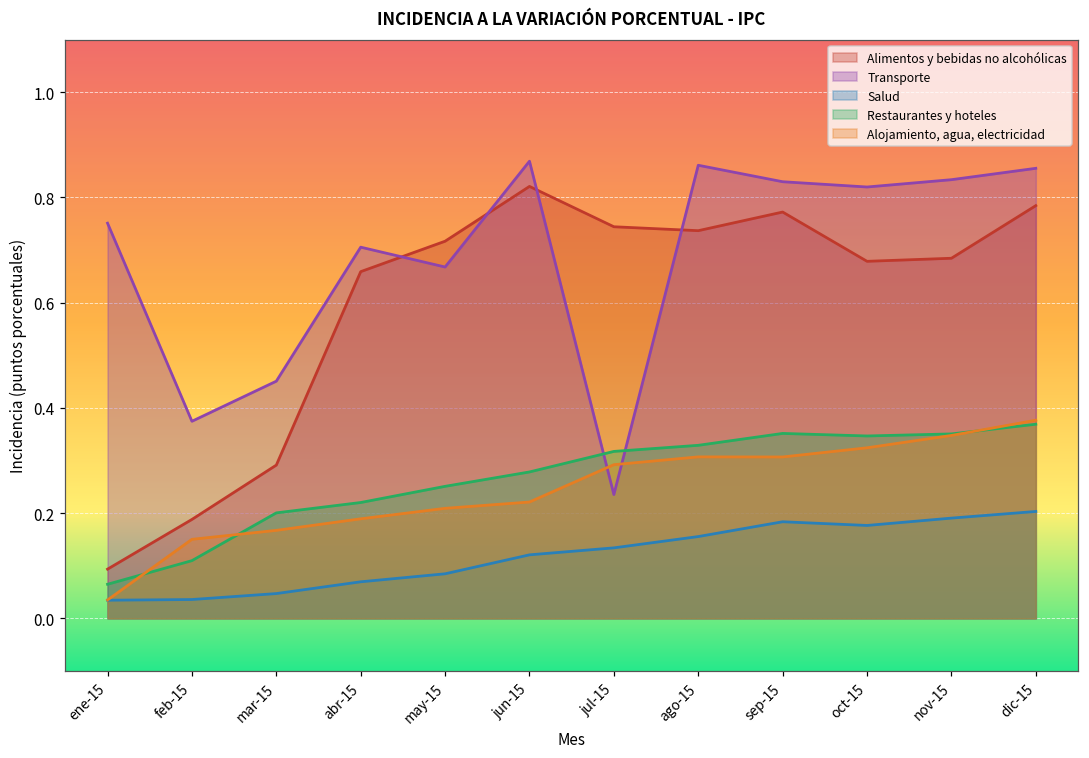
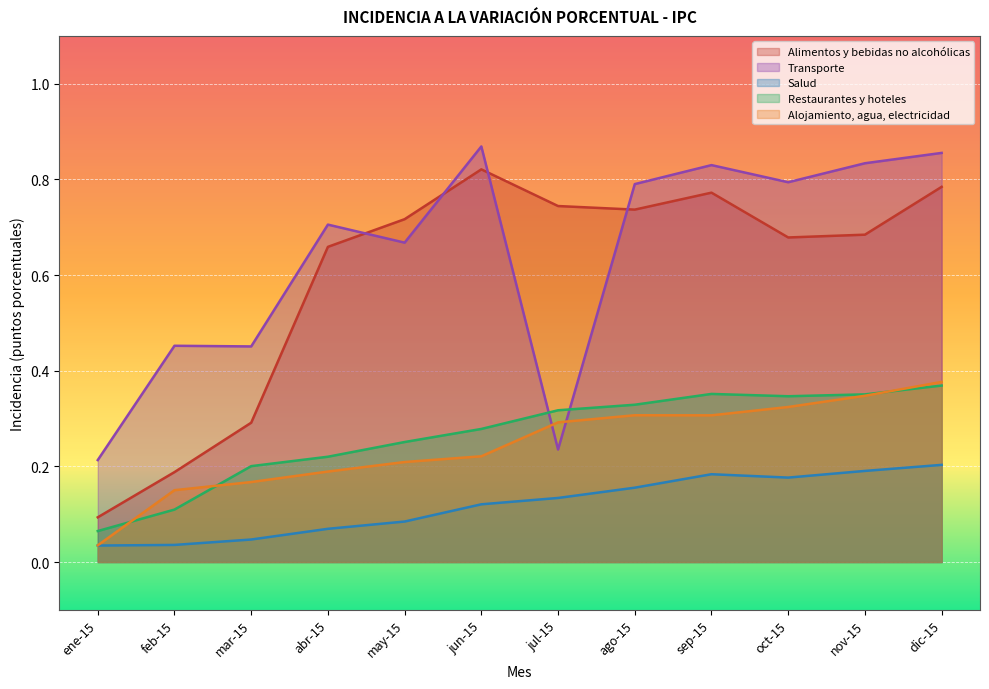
  {
    "Transporte": {
-     "ene-15": 0.75,
-     "feb-15": 0.37,
+     "ene-15": 0.21,
+     "feb-15": 0.45,
      "mar-15": 0.45,
      "abr-15": 0.71,
      "may-15": 0.67,
      "jun-15": 0.87,
      "jul-15": 0.24,
-     "ago-15": 0.86,
+     "ago-15": 0.79,
      "sep-15": 0.83,
-     "oct-15": 0.82,
+     "oct-15": 0.79,
      "nov-15": 0.83,
      "dic-15": 0.86
    }
  }
